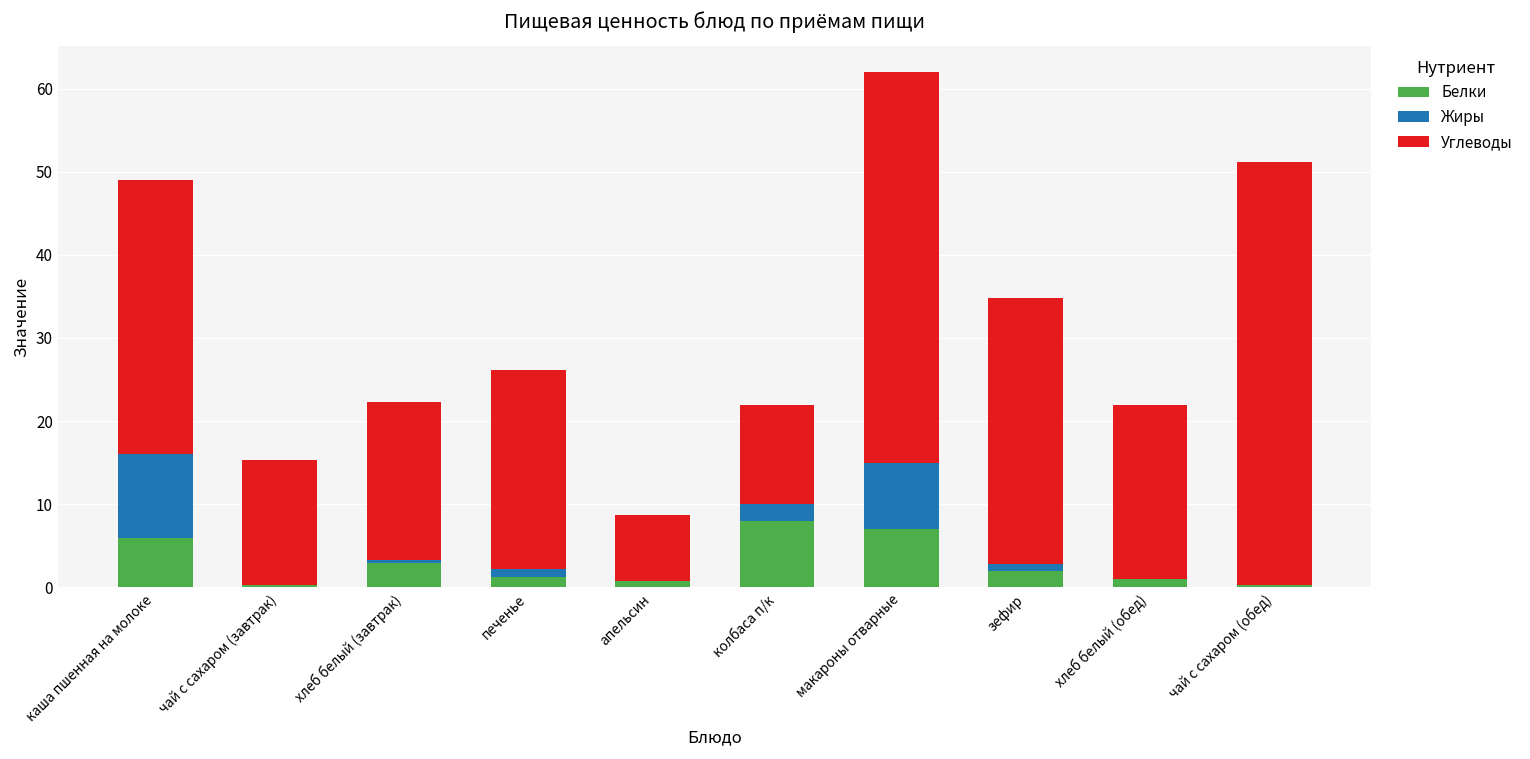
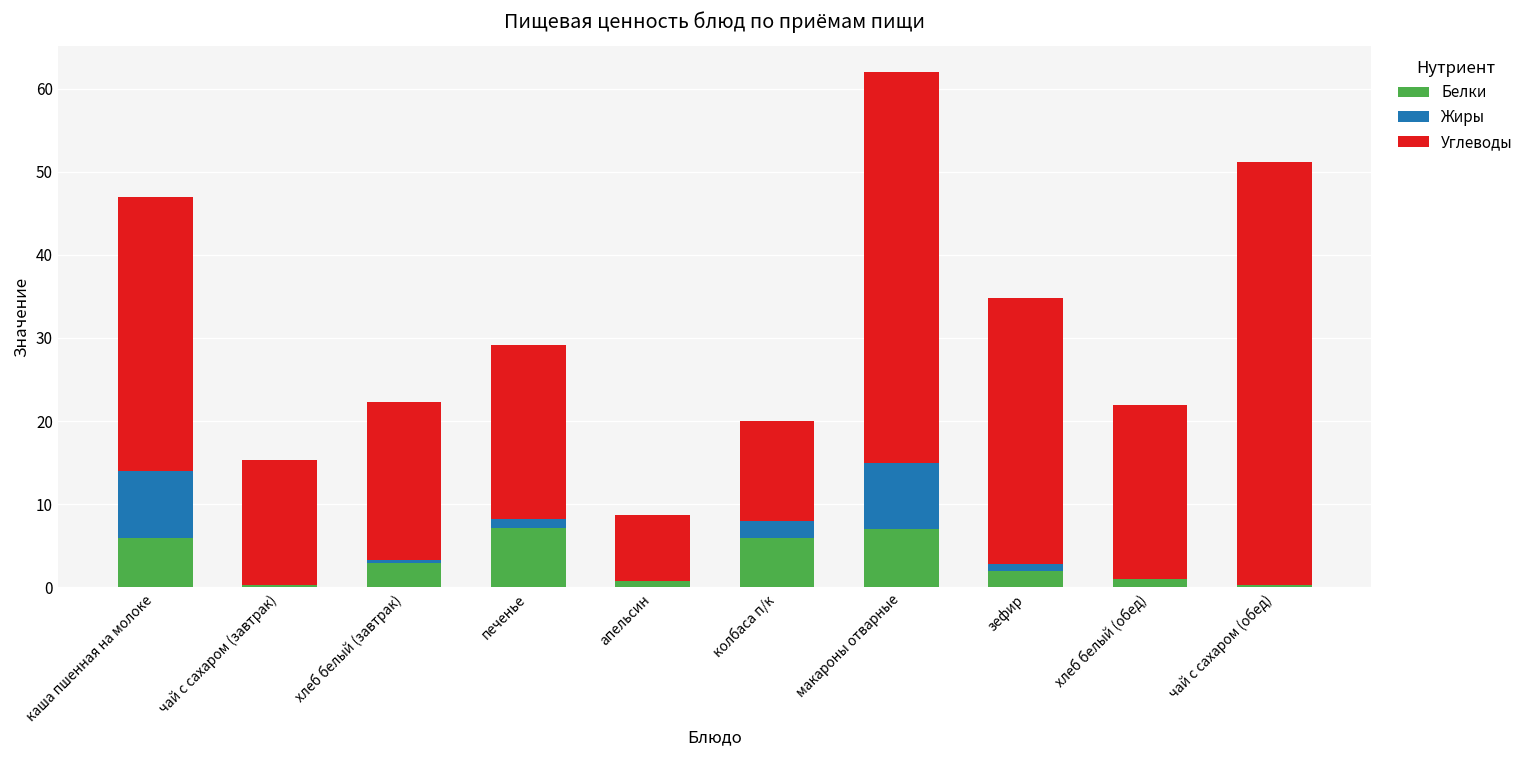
  {
    "Белки": {
      "каша пшенная на молоке": 6,
      "хлеб белый (завтрак)": 3,
-     "печенье": 1,
+     "печенье": 7,
      "апельсин": 1,
-     "колбаса п/к": 8,
+     "колбаса п/к": 6,
      "макароны отварные": 7,
      "зефир": 2,
      "хлеб белый (обед)": 1
    },
    "Жиры": {
-     "каша пшенная на молоке": 10,
+     "каша пшенная на молоке": 8,
      "чай с сахаром (завтрак)": 0,
      "печенье": 1,
      "апельсин": 0,
      "колбаса п/к": 2,
      "макароны отварные": 8,
      "зефир": 1,
      "хлеб белый (обед)": 0,
      "чай с сахаром (обед)": 0
    },
    "Углеводы": {
      "каша пшенная на молоке": 33,
      "чай с сахаром (завтрак)": 15,
      "хлеб белый (завтрак)": 19,
-     "печенье": 24,
+     "печенье": 21,
      "апельсин": 8,
      "колбаса п/к": 12,
      "макароны отварные": 47,
      "зефир": 32,
      "хлеб белый (обед)": 21,
      "чай с сахаром (обед)": 51
    }
  }
